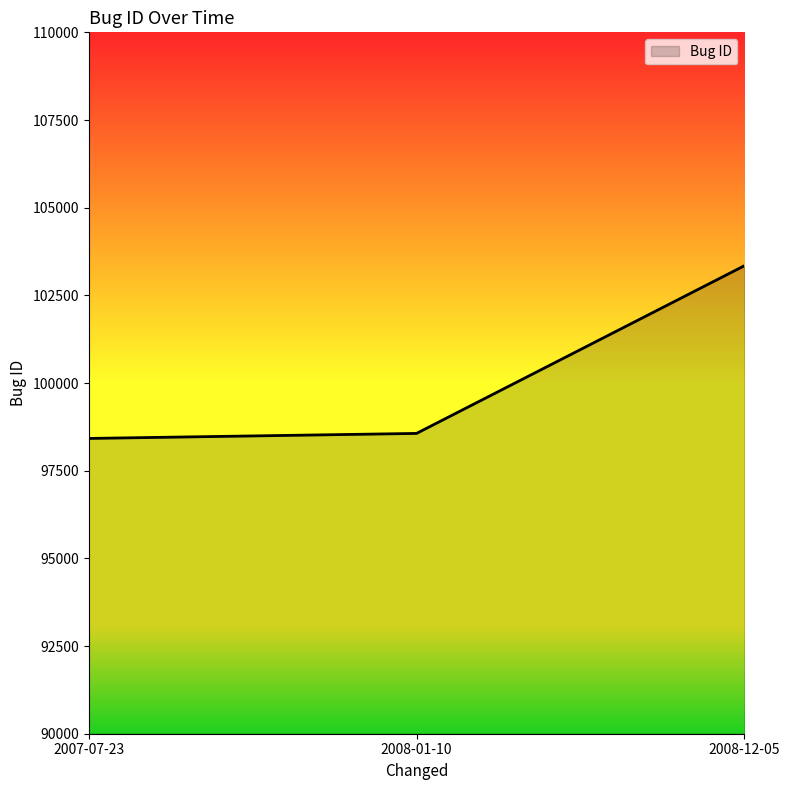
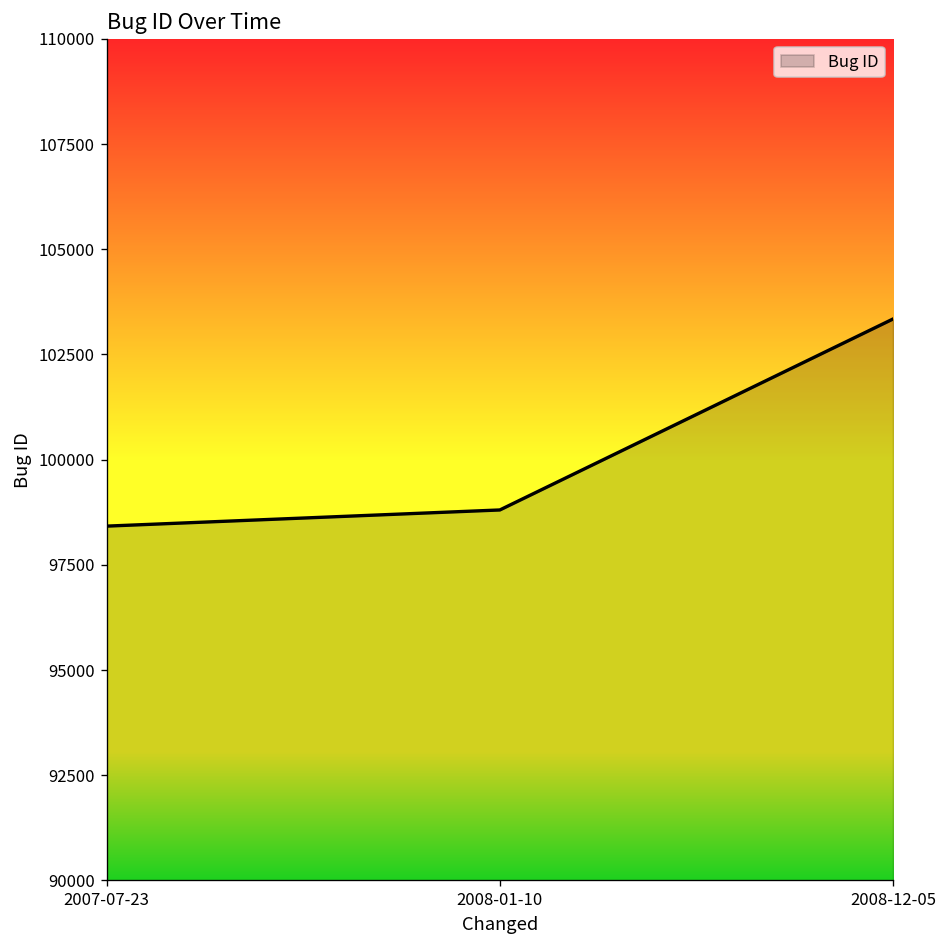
  {
    "2007-07-23": 98400,
-   "2008-01-10": 98600,
+   "2008-01-10": 98800,
    "2008-12-05": 103300
  }
